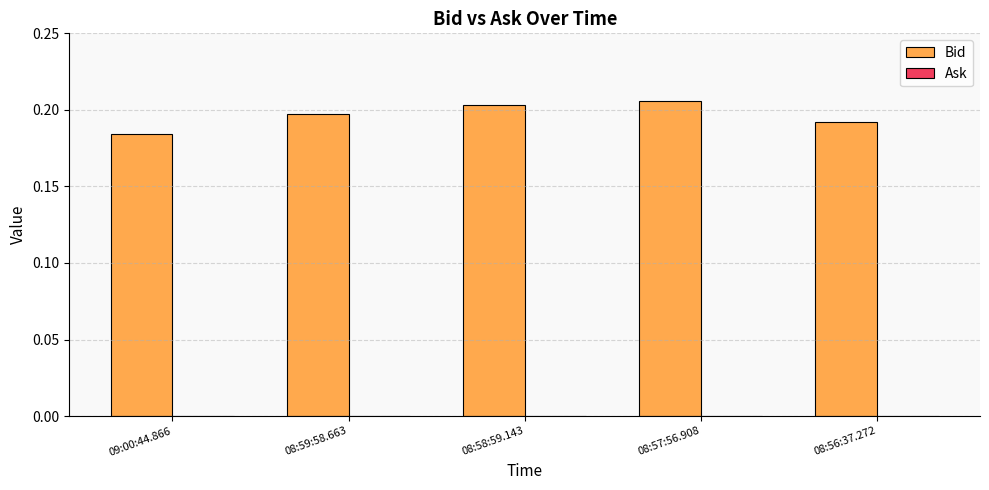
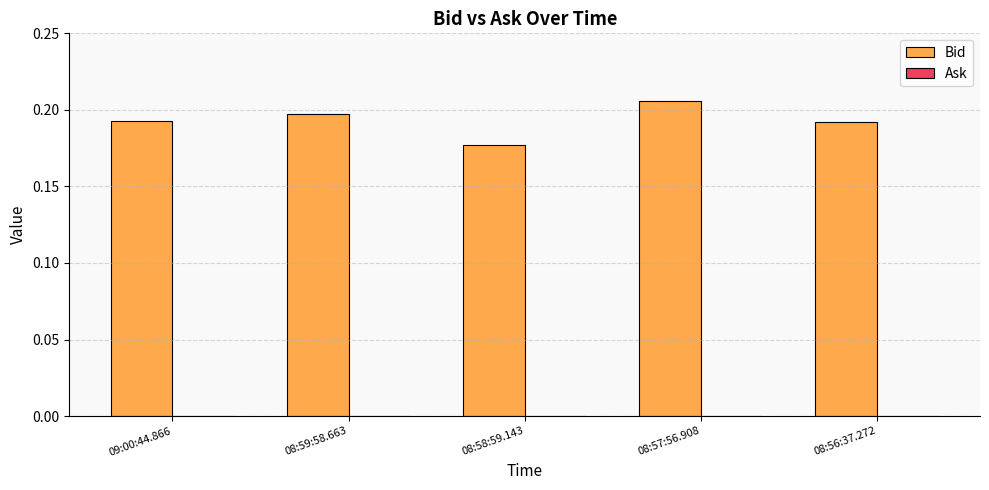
  {
    "Bid": {
-     "09:00:44.866": 0.184,
+     "09:00:44.866": 0.193,
      "08:59:58.663": 0.197,
-     "08:58:59.143": 0.203,
+     "08:58:59.143": 0.177,
      "08:57:56.908": 0.206,
      "08:56:37.272": 0.192
    },
    "Ask": {
      "09:00:44.866": 0.000,
      "08:59:58.663": 0.000,
      "08:58:59.143": 0.000,
      "08:57:56.908": 0.000,
      "08:56:37.272": 0.000
    }
  }
